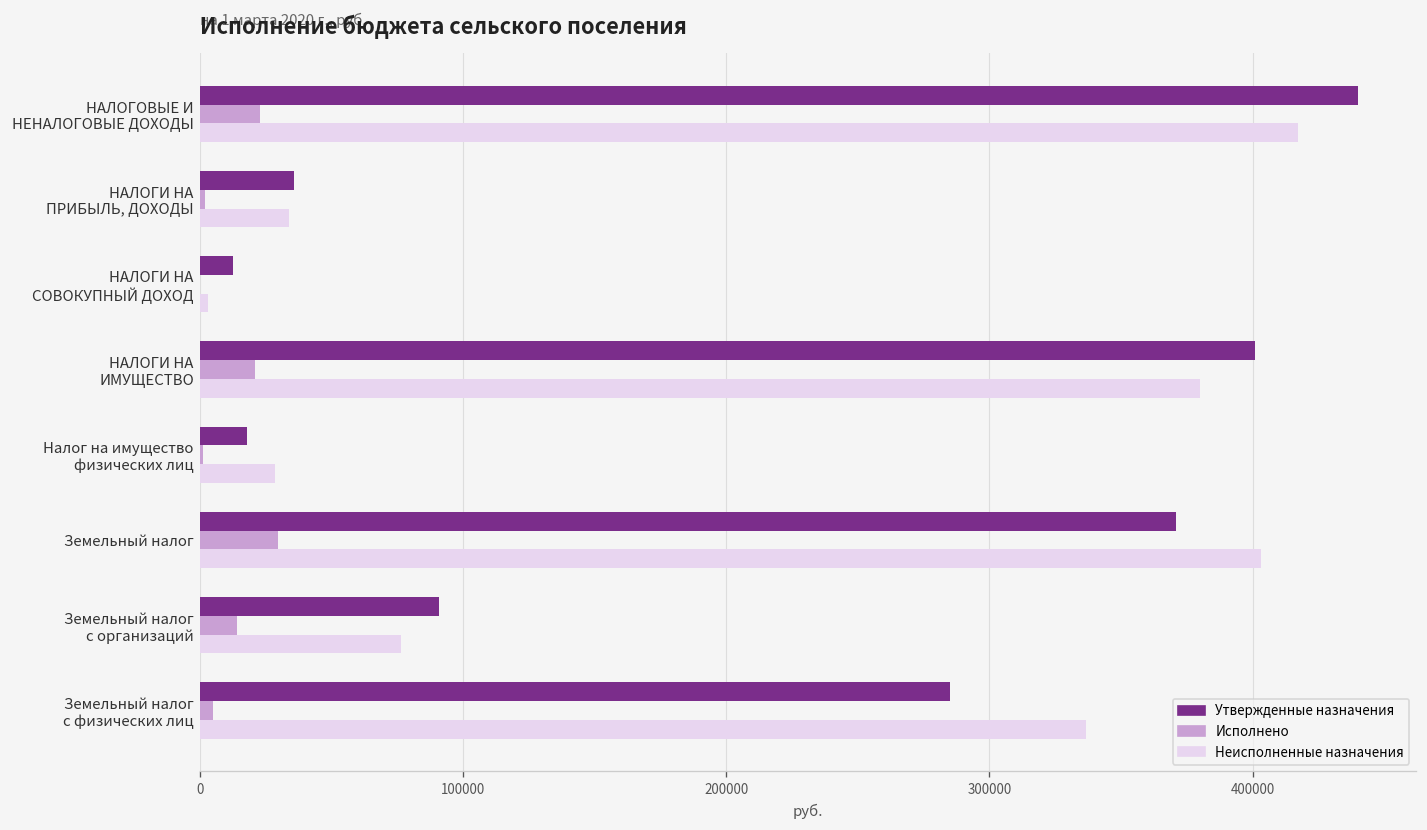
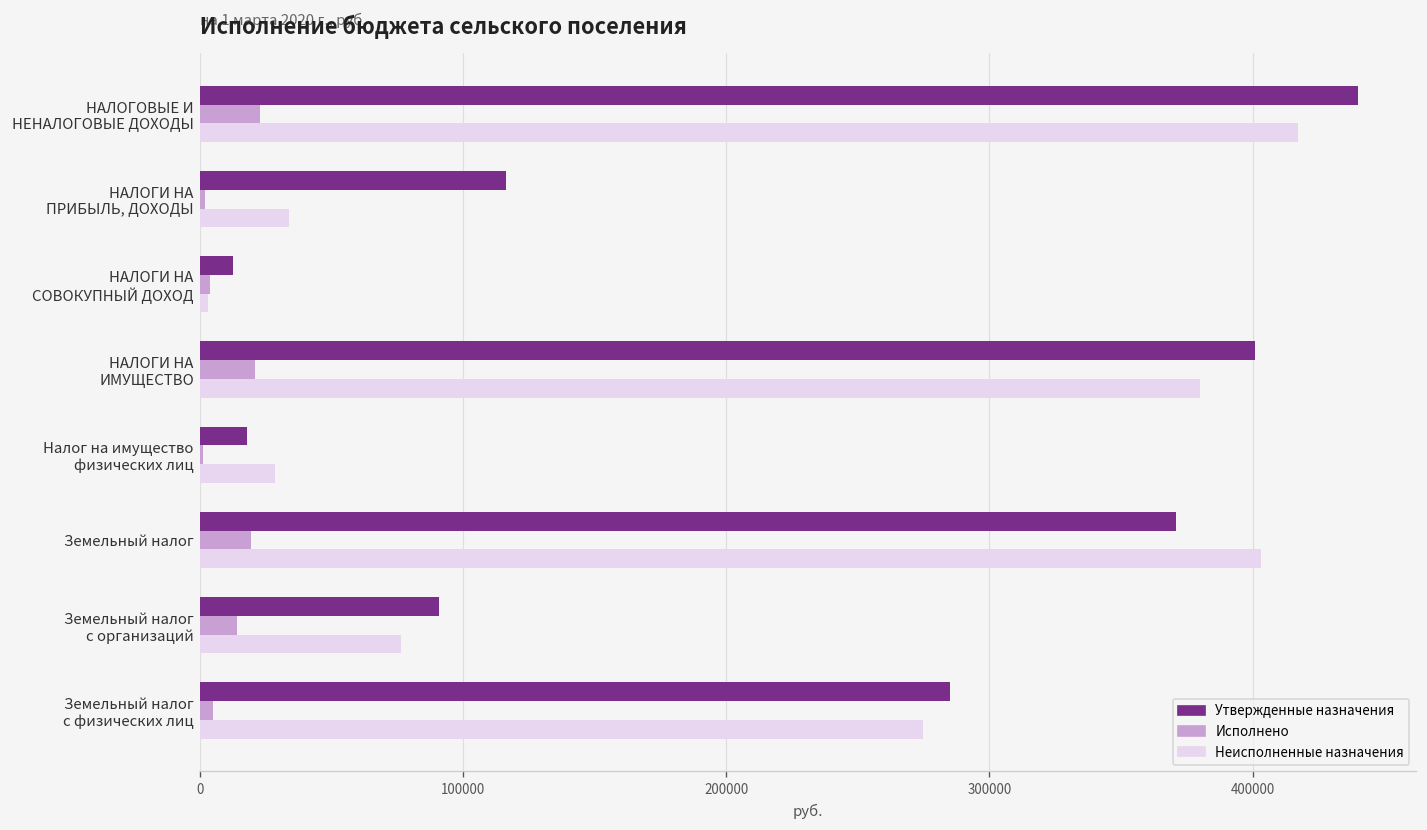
  {
    "Утвержденные назначения": {
      "НАЛОГОВЫЕ И НЕНАЛОГОВЫЕ ДОХОДЫ": 440000,
-     "НАЛОГИ НА ПРИБЫЛЬ, ДОХОДЫ": 36000,
+     "НАЛОГИ НА ПРИБЫЛЬ, ДОХОДЫ": 116000,
      "НАЛОГИ НА СОВОКУПНЫЙ ДОХОД": 13000,
      "НАЛОГИ НА ИМУЩЕСТВО": 401000,
      "Налог на имущество физических лиц": 18000,
      "Земельный налог": 371000,
      "Земельный налог с организаций": 91000,
      "Земельный налог с физических лиц": 285000
    },
    "Исполнено": {
      "НАЛОГОВЫЕ И НЕНАЛОГОВЫЕ ДОХОДЫ": 23000,
      "НАЛОГИ НА ПРИБЫЛЬ, ДОХОДЫ": 2000,
-     "НАЛОГИ НА СОВОКУПНЫЙ ДОХОД": 0,
+     "НАЛОГИ НА СОВОКУПНЫЙ ДОХОД": 4000,
      "НАЛОГИ НА ИМУЩЕСТВО": 21000,
      "Налог на имущество физических лиц": 1000,
-     "Земельный налог": 30000,
+     "Земельный налог": 20000,
      "Земельный налог с организаций": 14000,
      "Земельный налог с физических лиц": 5000
    },
    "Неисполненные назначения": {
      "НАЛОГОВЫЕ И НЕНАЛОГОВЫЕ ДОХОДЫ": 417000,
      "НАЛОГИ НА ПРИБЫЛЬ, ДОХОДЫ": 34000,
      "НАЛОГИ НА СОВОКУПНЫЙ ДОХОД": 3000,
      "НАЛОГИ НА ИМУЩЕСТВО": 380000,
      "Налог на имущество физических лиц": 29000,
      "Земельный налог": 403000,
      "Земельный налог с организаций": 77000,
-     "Земельный налог с физических лиц": 336000
+     "Земельный налог с физических лиц": 275000
    }
  }
